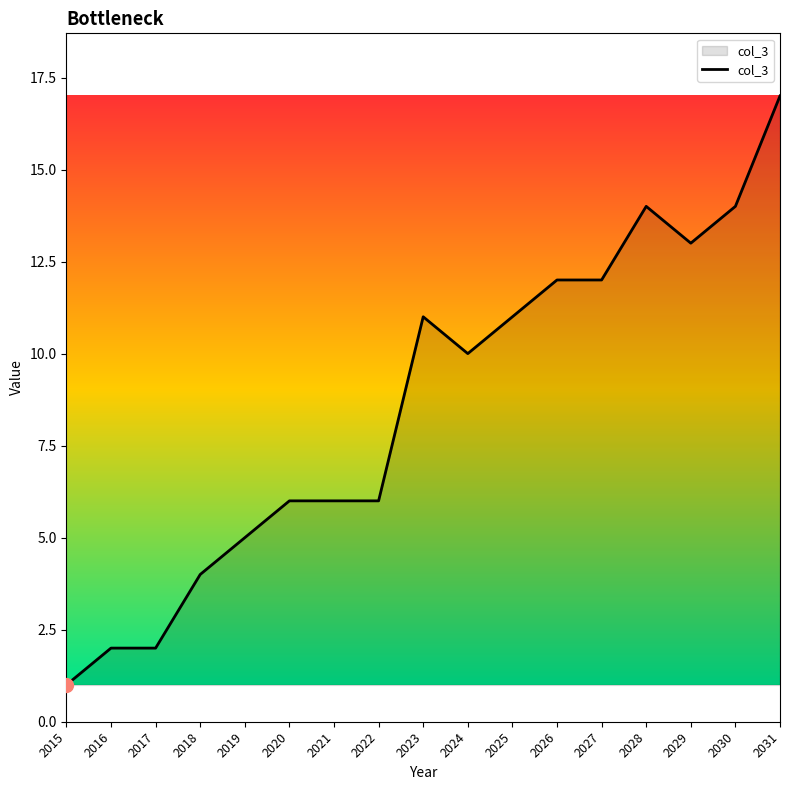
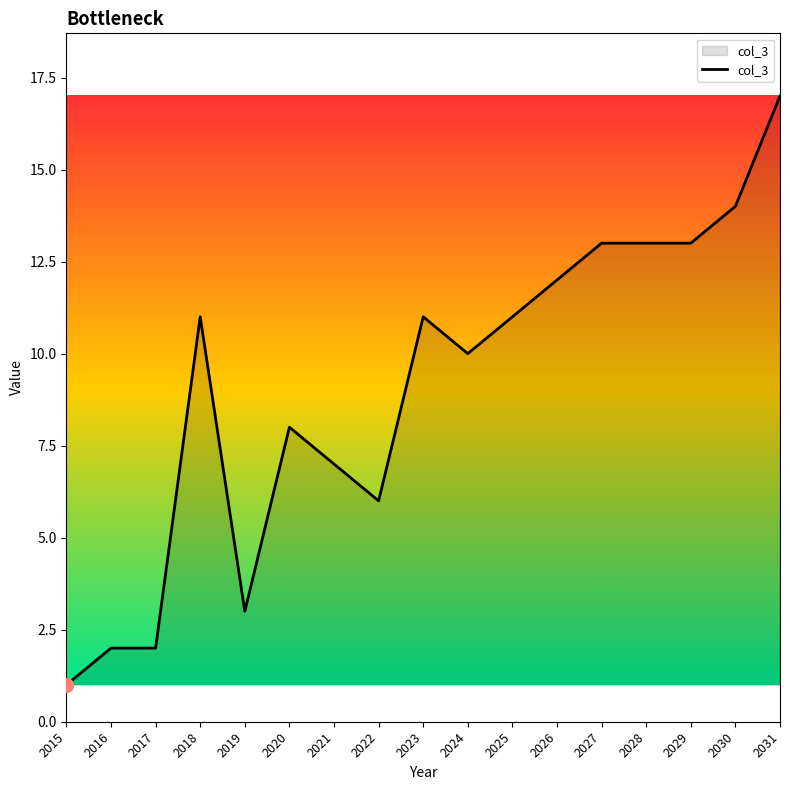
  {
    "col_3": {
      "2016": 2,
      "2017": 2,
-     "2018": 4,
-     "2019": 5,
-     "2020": 6,
-     "2021": 6,
+     "2018": 11,
+     "2019": 3,
+     "2020": 8,
+     "2021": 7,
      "2022": 6,
      "2023": 11,
      "2024": 10,
      "2025": 11,
      "2026": 12,
-     "2027": 12,
-     "2028": 14,
+     "2027": 13,
+     "2028": 13,
      "2029": 13,
      "2030": 14,
      "2031": 17
    }
  }
